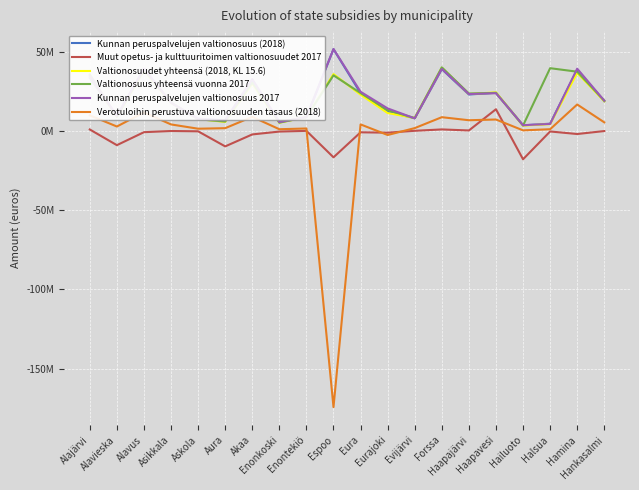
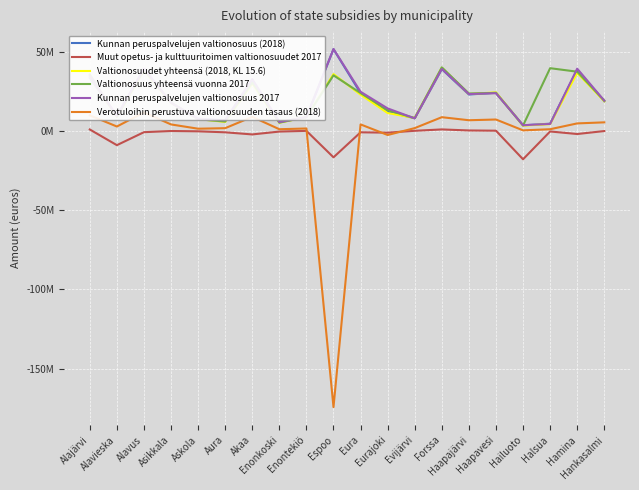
  {
    "Muut opetus- ja kulttuuritoimen valtionosuudet 2017": {
      "Alajärvi": 1000000,
      "Alavieska": -9000000,
      "Alavus": -1000000,
      "Asikkala": 0,
      "Askola": 0,
-     "Aura": -10000000,
+     "Aura": -1000000,
      "Akaa": -2000000,
      "Espoo": -17000000,
      "Eura": -1000000,
      "Evijärvi": 0,
      "Forssa": 1000000,
      "Haapajärvi": 0,
-     "Haapavesi": 14000000,
+     "Haapavesi": 0,
      "Hailuoto": -18000000,
      "Hamina": -2000000,
      "Hankasalmi": 0
    },
    "Valtionosuus yhteensä vuonna 2017": {
      "Halsua": 40000000
    },
    "Verotuloihin perustuva valtionosuuden tasaus (2018)": {
      "Alavieska": 3000000,
      "Asikkala": 4000000,
      "Askola": 1000000,
      "Aura": 2000000,
      "Espoo": -174000000,
      "Eura": 4000000,
      "Evijärvi": 2000000,
      "Forssa": 9000000,
      "Haapajärvi": 7000000,
      "Haapavesi": 7000000,
      "Hailuoto": 0,
-     "Hamina": 17000000,
+     "Hamina": 5000000,
      "Hankasalmi": 5000000
    }
  }
